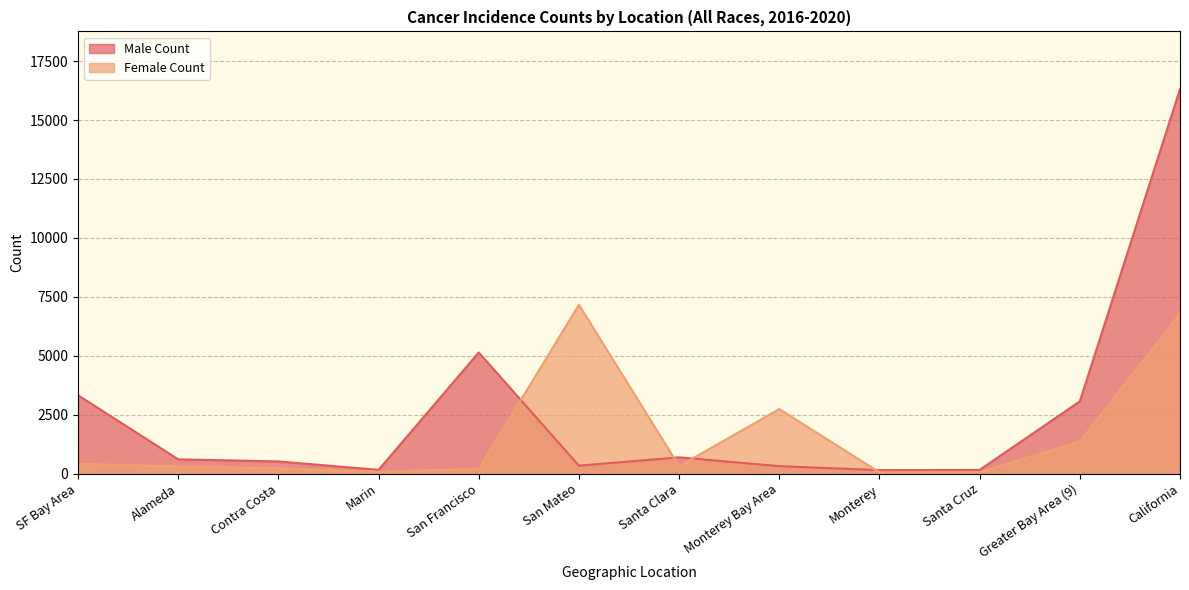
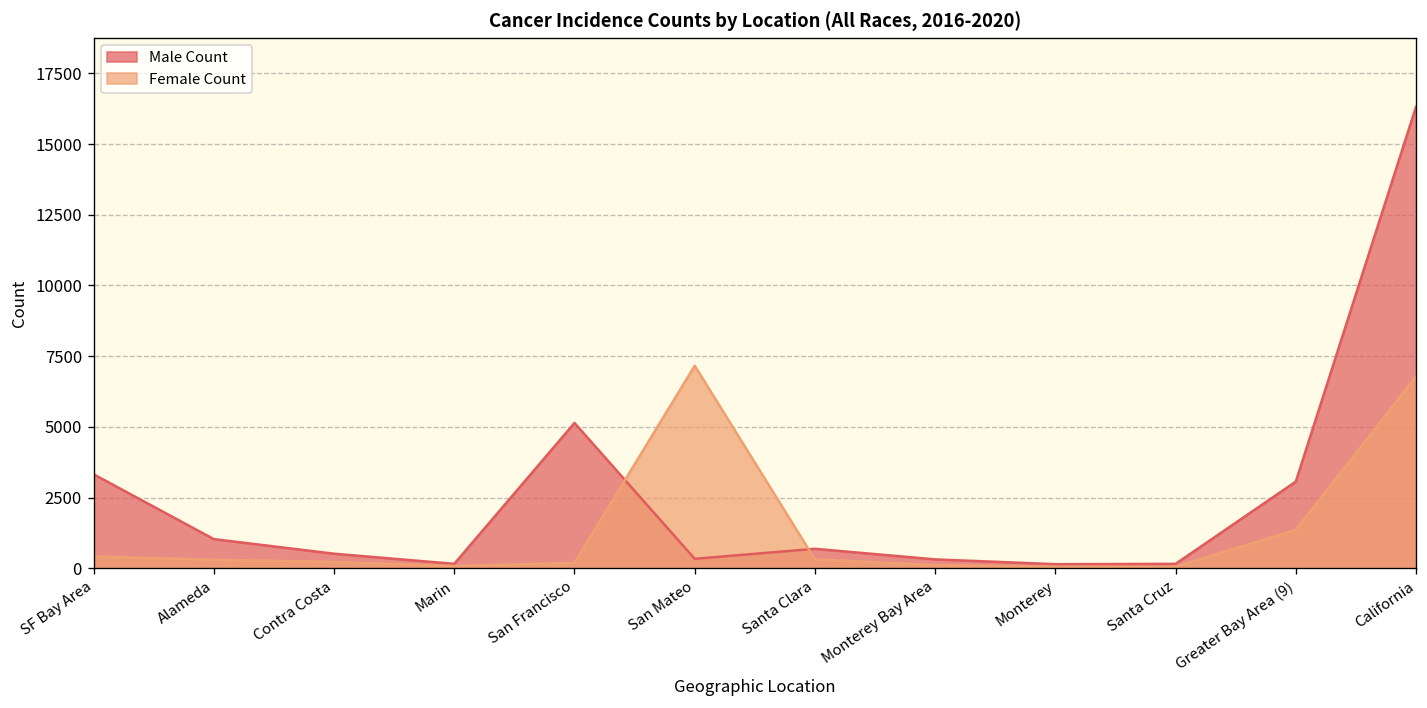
  {
    "Male Count": {
      "SF Bay Area": 3300,
-     "Alameda": 600,
+     "Alameda": 1000,
      "Contra Costa": 500,
      "San Francisco": 5100,
      "San Mateo": 300,
      "Santa Clara": 700,
      "Monterey Bay Area": 300,
      "Greater Bay Area (9)": 3100,
      "California": 16300
    },
    "Female Count": {
      "SF Bay Area": 400,
      "Alameda": 300,
      "Contra Costa": 200,
      "San Francisco": 200,
      "San Mateo": 7200,
      "Santa Clara": 300,
-     "Monterey Bay Area": 2700,
+     "Monterey Bay Area": 100,
      "Greater Bay Area (9)": 1400,
      "California": 6800
    }
  }
